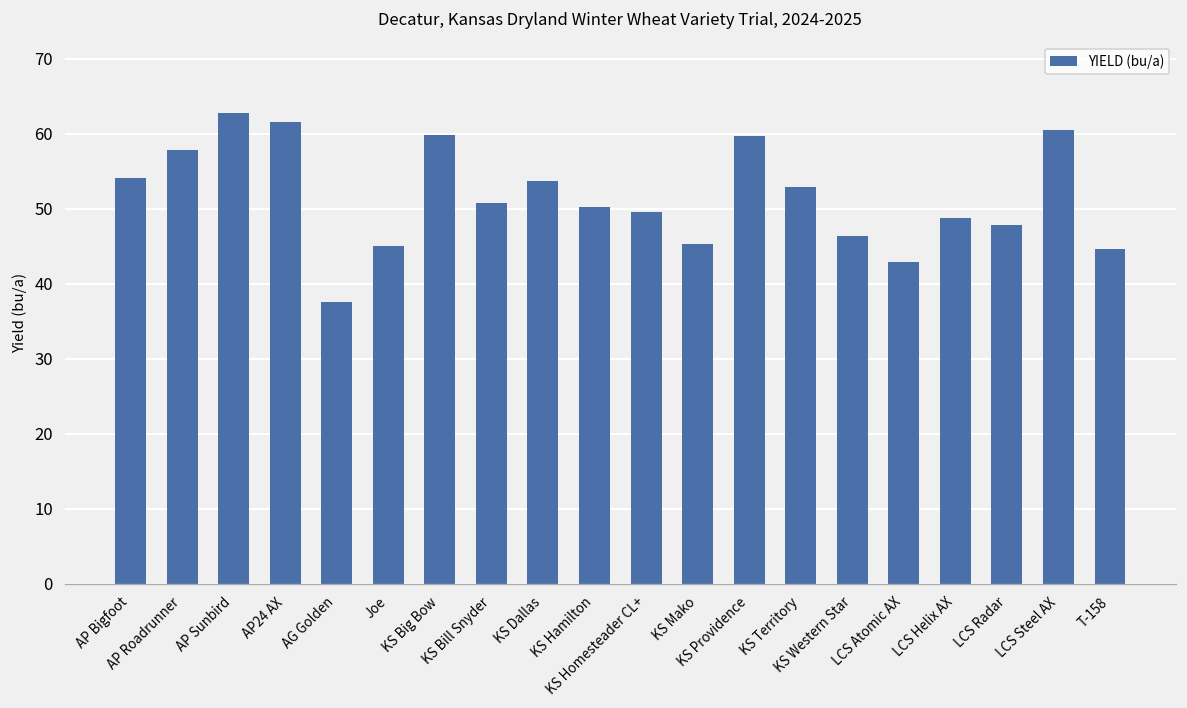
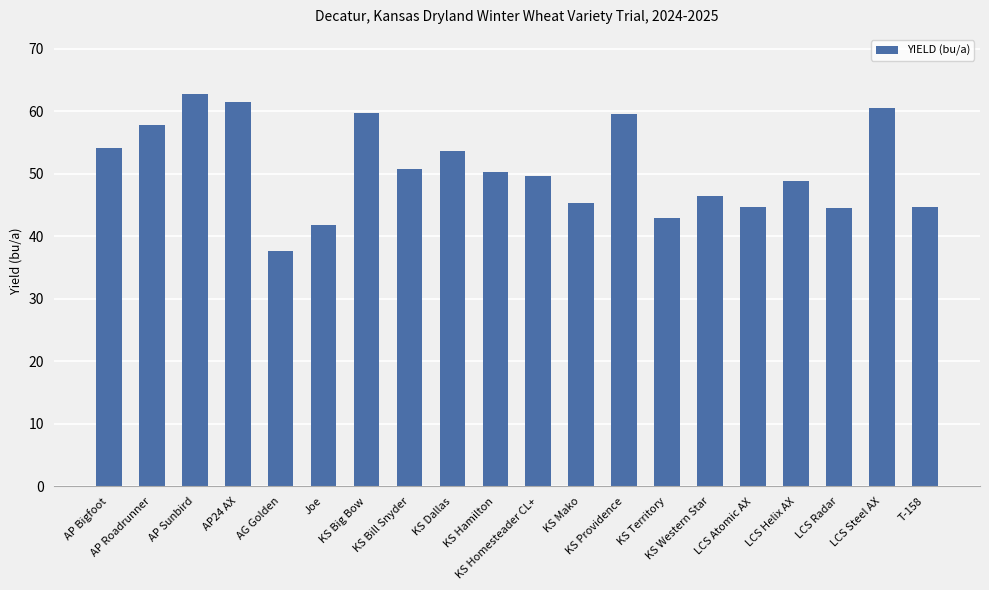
  {
    "AP Bigfoot": 54,
    "AP Roadrunner": 58,
    "AP Sunbird": 63,
    "AP24 AX": 62,
    "AG Golden": 38,
-   "Joe": 45,
+   "Joe": 42,
    "KS Big Bow": 60,
    "KS Bill Snyder": 51,
    "KS Dallas": 54,
    "KS Hamilton": 50,
    "KS Homesteader CL+": 50,
    "KS Mako": 45,
    "KS Providence": 60,
-   "KS Territory": 53,
+   "KS Territory": 43,
    "KS Western Star": 46,
-   "LCS Atomic AX": 43,
+   "LCS Atomic AX": 45,
    "LCS Helix AX": 49,
-   "LCS Radar": 48,
+   "LCS Radar": 45,
    "LCS Steel AX": 61,
    "T-158": 45
  }
